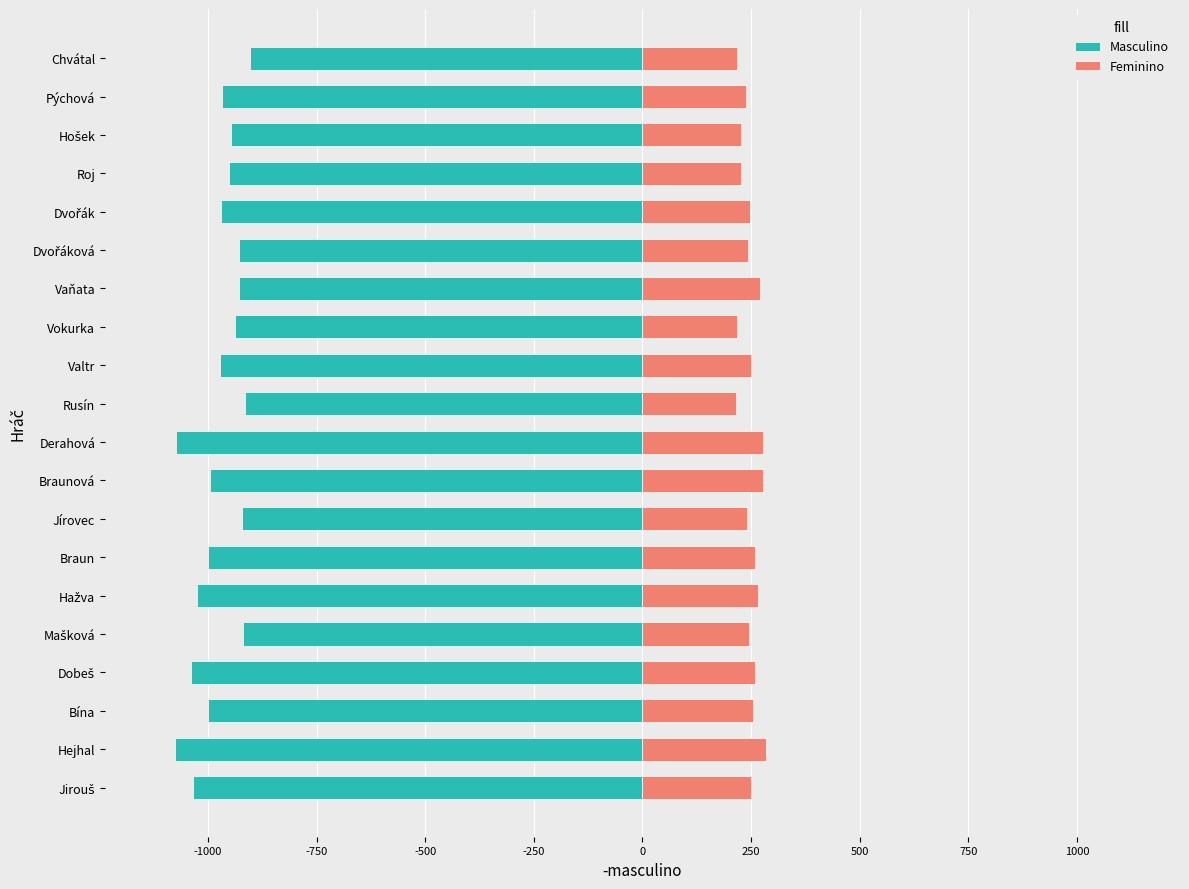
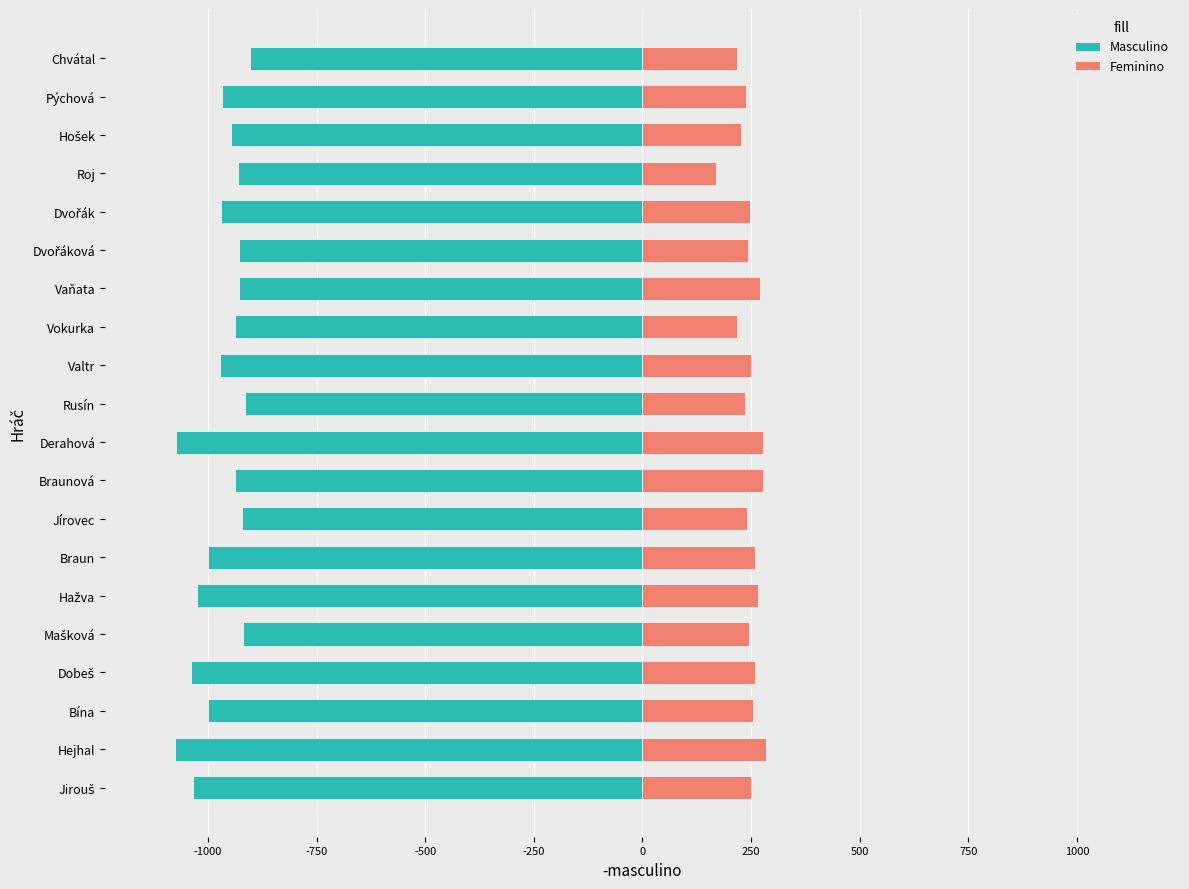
  {
    "Masculino": {
      "Chvátal": -900,
      "Pýchová": -970,
      "Hošek": -950,
-     "Roj": -950,
+     "Roj": -930,
      "Dvořák": -970,
      "Dvořáková": -930,
      "Vaňata": -930,
      "Vokurka": -940,
      "Valtr": -970,
      "Rusín": -920,
      "Derahová": -1070,
-     "Braunová": -1000,
+     "Braunová": -940,
      "Jírovec": -920,
      "Braun": -1000,
      "Hažva": -1030,
      "Mašková": -920,
      "Dobeš": -1040,
      "Bína": -1000,
      "Hejhal": -1080,
      "Jirouš": -1040
    },
    "Feminino": {
      "Chvátal": 220,
      "Pýchová": 240,
      "Hošek": 230,
-     "Roj": 230,
+     "Roj": 170,
      "Dvořák": 250,
      "Dvořáková": 240,
      "Vaňata": 270,
      "Vokurka": 220,
      "Valtr": 250,
-     "Rusín": 220,
+     "Rusín": 240,
      "Derahová": 280,
      "Braunová": 280,
      "Jírovec": 240,
      "Braun": 260,
      "Hažva": 270,
      "Mašková": 250,
      "Dobeš": 260,
      "Bína": 260,
      "Hejhal": 290,
      "Jirouš": 250
    }
  }
